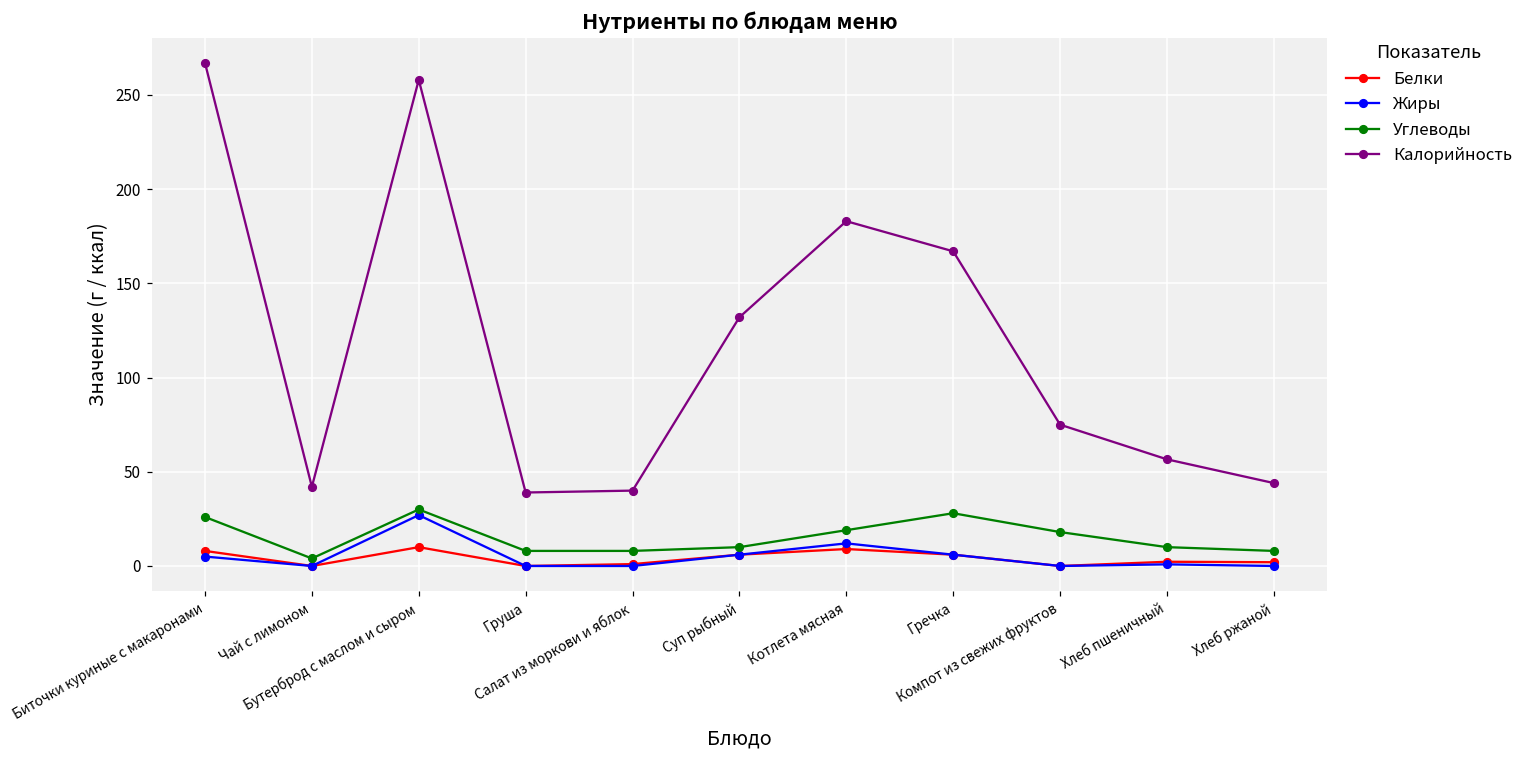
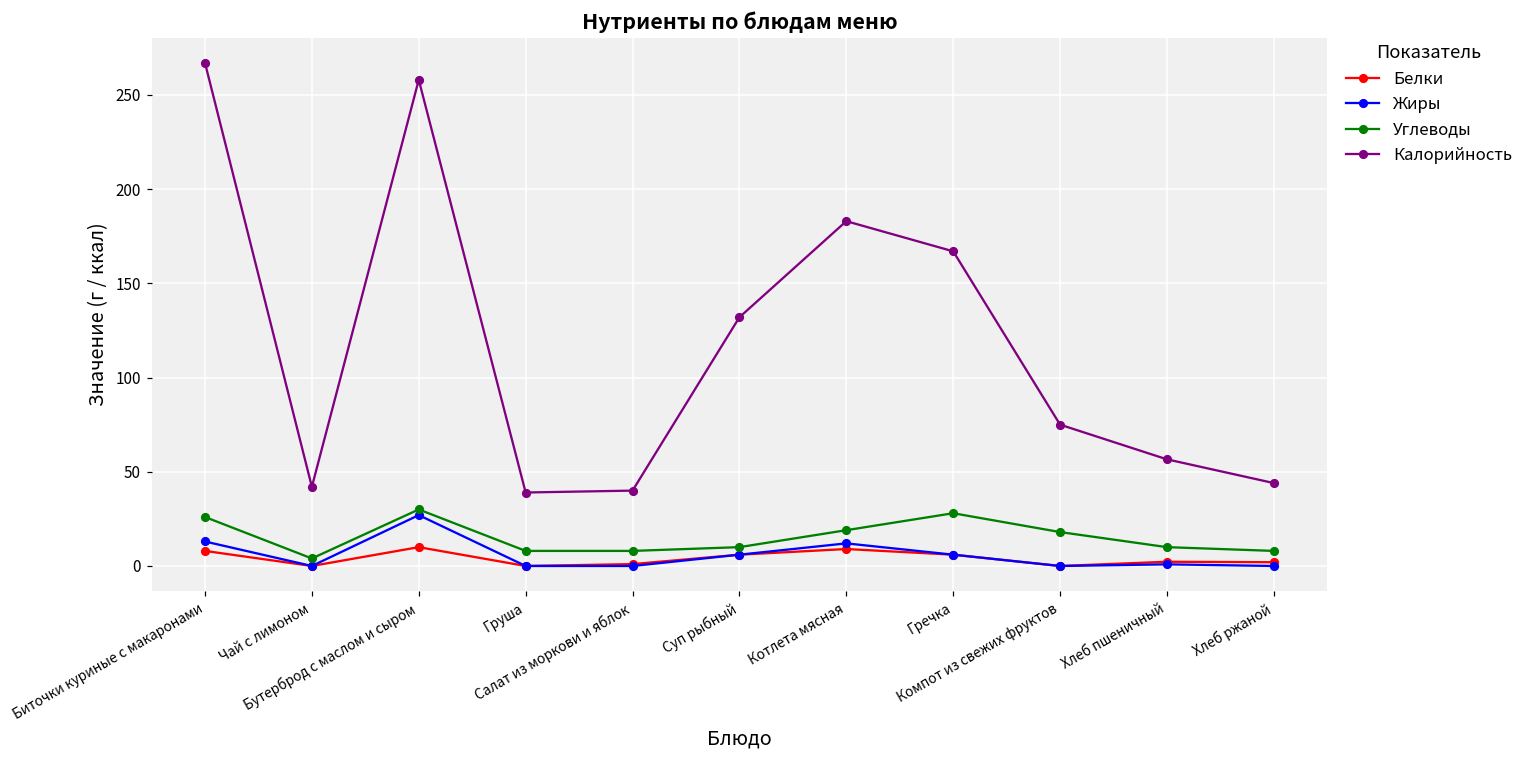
  {
    "Белки": {
      "Биточки куриные с макаронами": 8,
      "Бутерброд с маслом и сыром": 10,
      "Котлета мясная": 9,
      "Хлеб ржаной": 2
    },
    "Жиры": {
-     "Биточки куриные с макаронами": 5,
+     "Биточки куриные с макаронами": 13,
      "Бутерброд с маслом и сыром": 27,
      "Котлета мясная": 12,
      "Хлеб ржаной": 0
    },
    "Углеводы": {
      "Биточки куриные с макаронами": 26,
      "Чай с лимоном": 4,
      "Бутерброд с маслом и сыром": 30,
      "Груша": 8,
      "Салат из моркови и яблок": 8,
      "Суп рыбный": 10,
      "Котлета мясная": 19,
      "Гречка": 28,
      "Компот из свежих фруктов": 18,
      "Хлеб пшеничный": 10,
      "Хлеб ржаной": 8
    },
    "Калорийность": {
      "Биточки куриные с макаронами": 267,
      "Чай с лимоном": 42,
      "Бутерброд с маслом и сыром": 258,
      "Груша": 39,
      "Салат из моркови и яблок": 40,
      "Суп рыбный": 132,
      "Котлета мясная": 183,
      "Гречка": 167,
      "Компот из свежих фруктов": 75,
      "Хлеб пшеничный": 57,
      "Хлеб ржаной": 44
    }
  }
